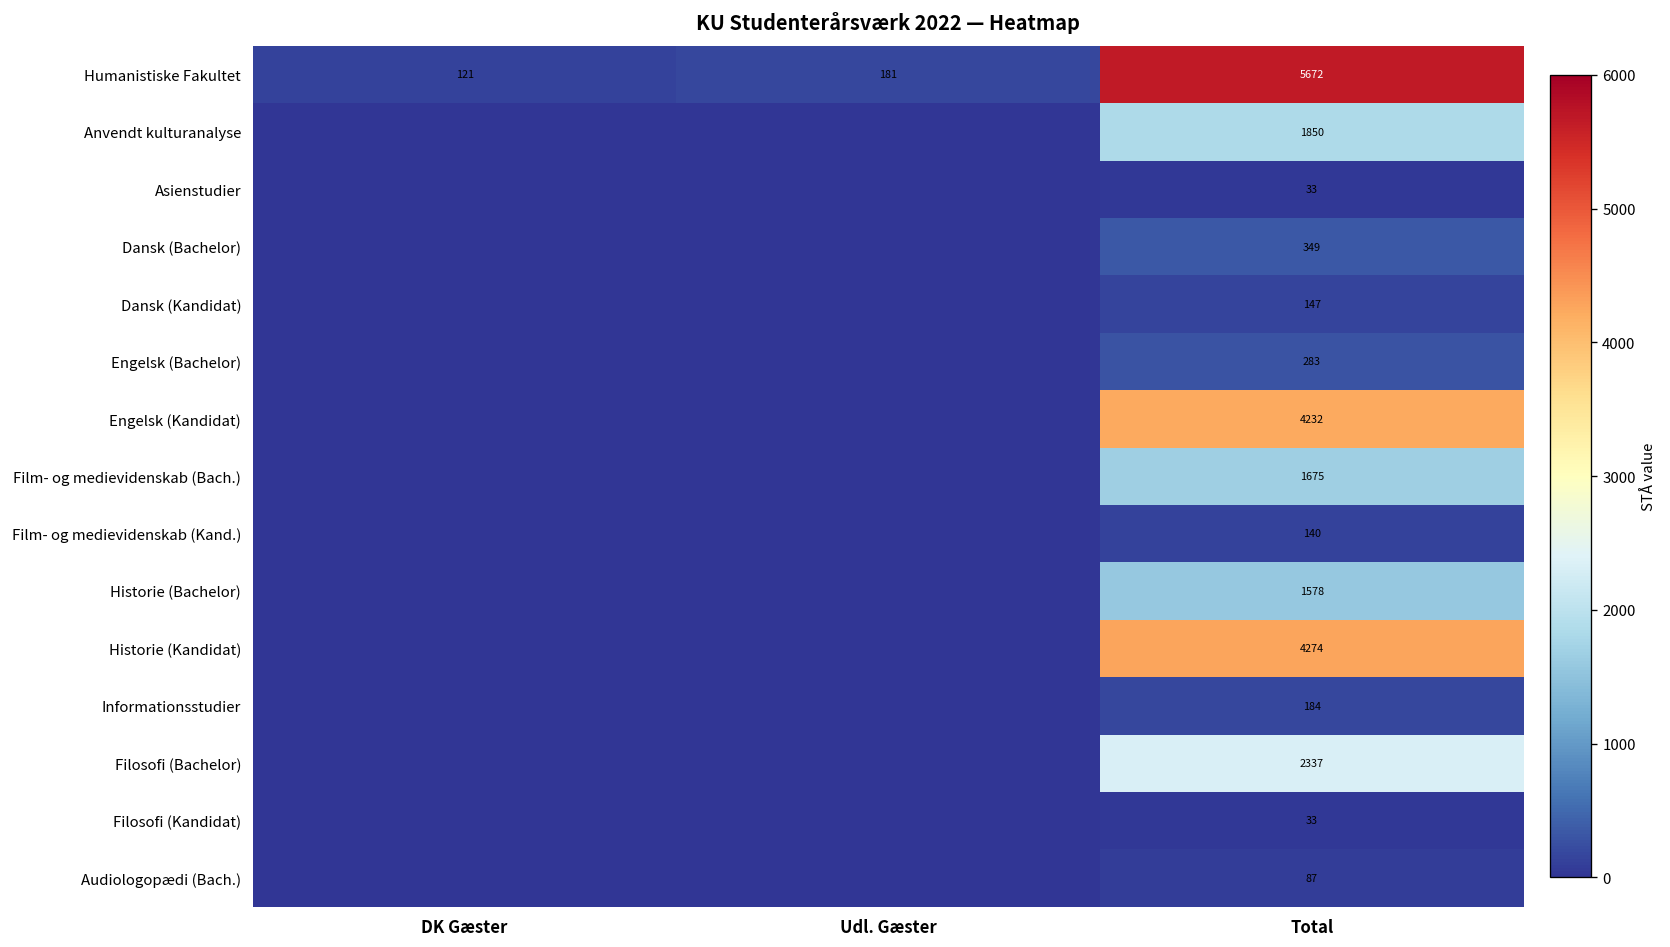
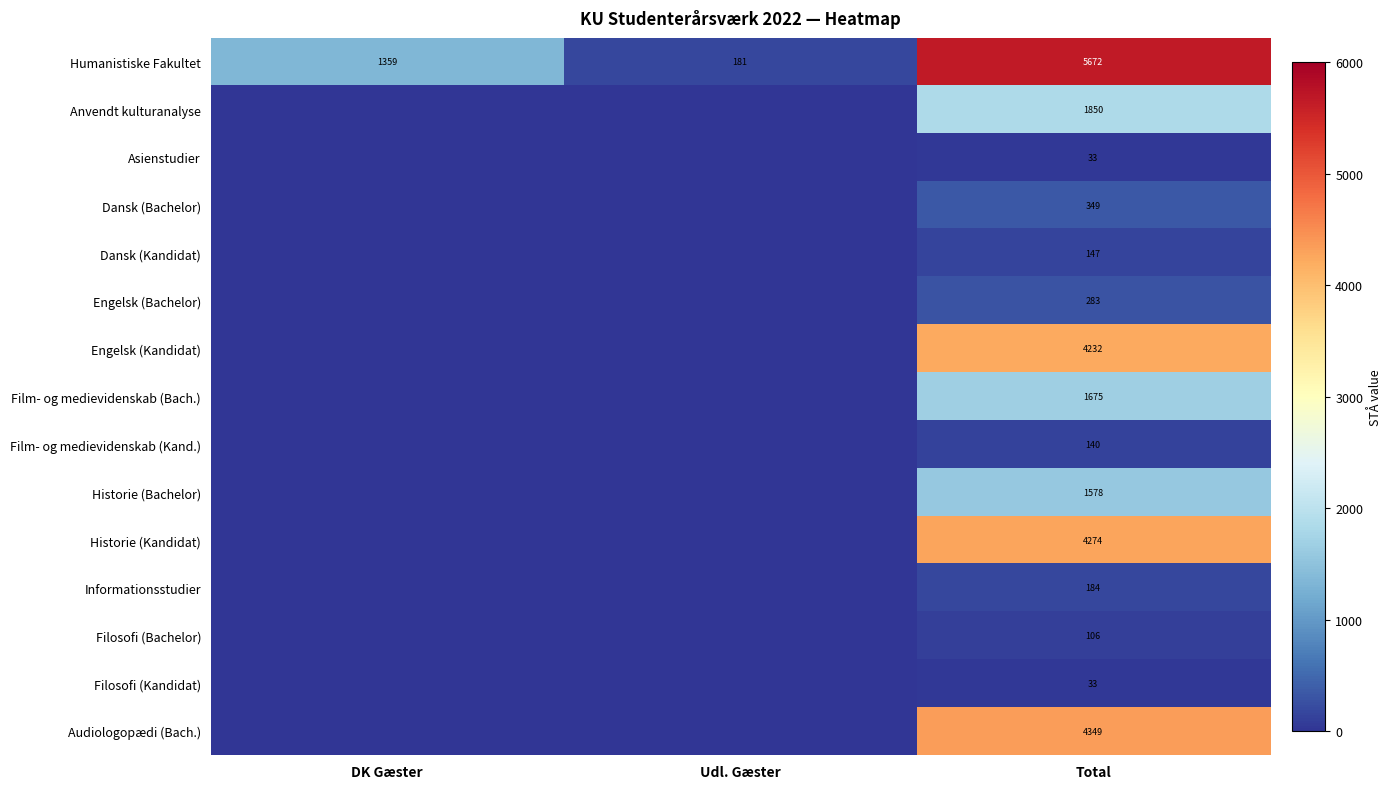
  {
    "Humanistiske Fakultet": {
-     "DK Gæster": 121,
+     "DK Gæster": 1359,
      "Udl. Gæster": 181,
      "Total": 5672
    },
    "Anvendt kulturanalyse": {
      "Total": 1850
    },
    "Asienstudier": {
      "Total": 33
    },
    "Dansk (Bachelor)": {
      "Total": 349
    },
    "Dansk (Kandidat)": {
      "Total": 147
    },
    "Engelsk (Bachelor)": {
      "Total": 283
    },
    "Engelsk (Kandidat)": {
      "Total": 4232
    },
    "Film- og medievidenskab (Bach.)": {
      "Total": 1675
    },
    "Film- og medievidenskab (Kand.)": {
      "Total": 140
    },
    "Historie (Bachelor)": {
      "Total": 1578
    },
    "Historie (Kandidat)": {
      "Total": 4274
    },
    "Informationsstudier": {
      "Total": 184
    },
    "Filosofi (Bachelor)": {
-     "Total": 2337
+     "Total": 106
    },
    "Filosofi (Kandidat)": {
      "Total": 33
    },
    "Audiologopædi (Bach.)": {
-     "Total": 87
+     "Total": 4349
    }
  }
